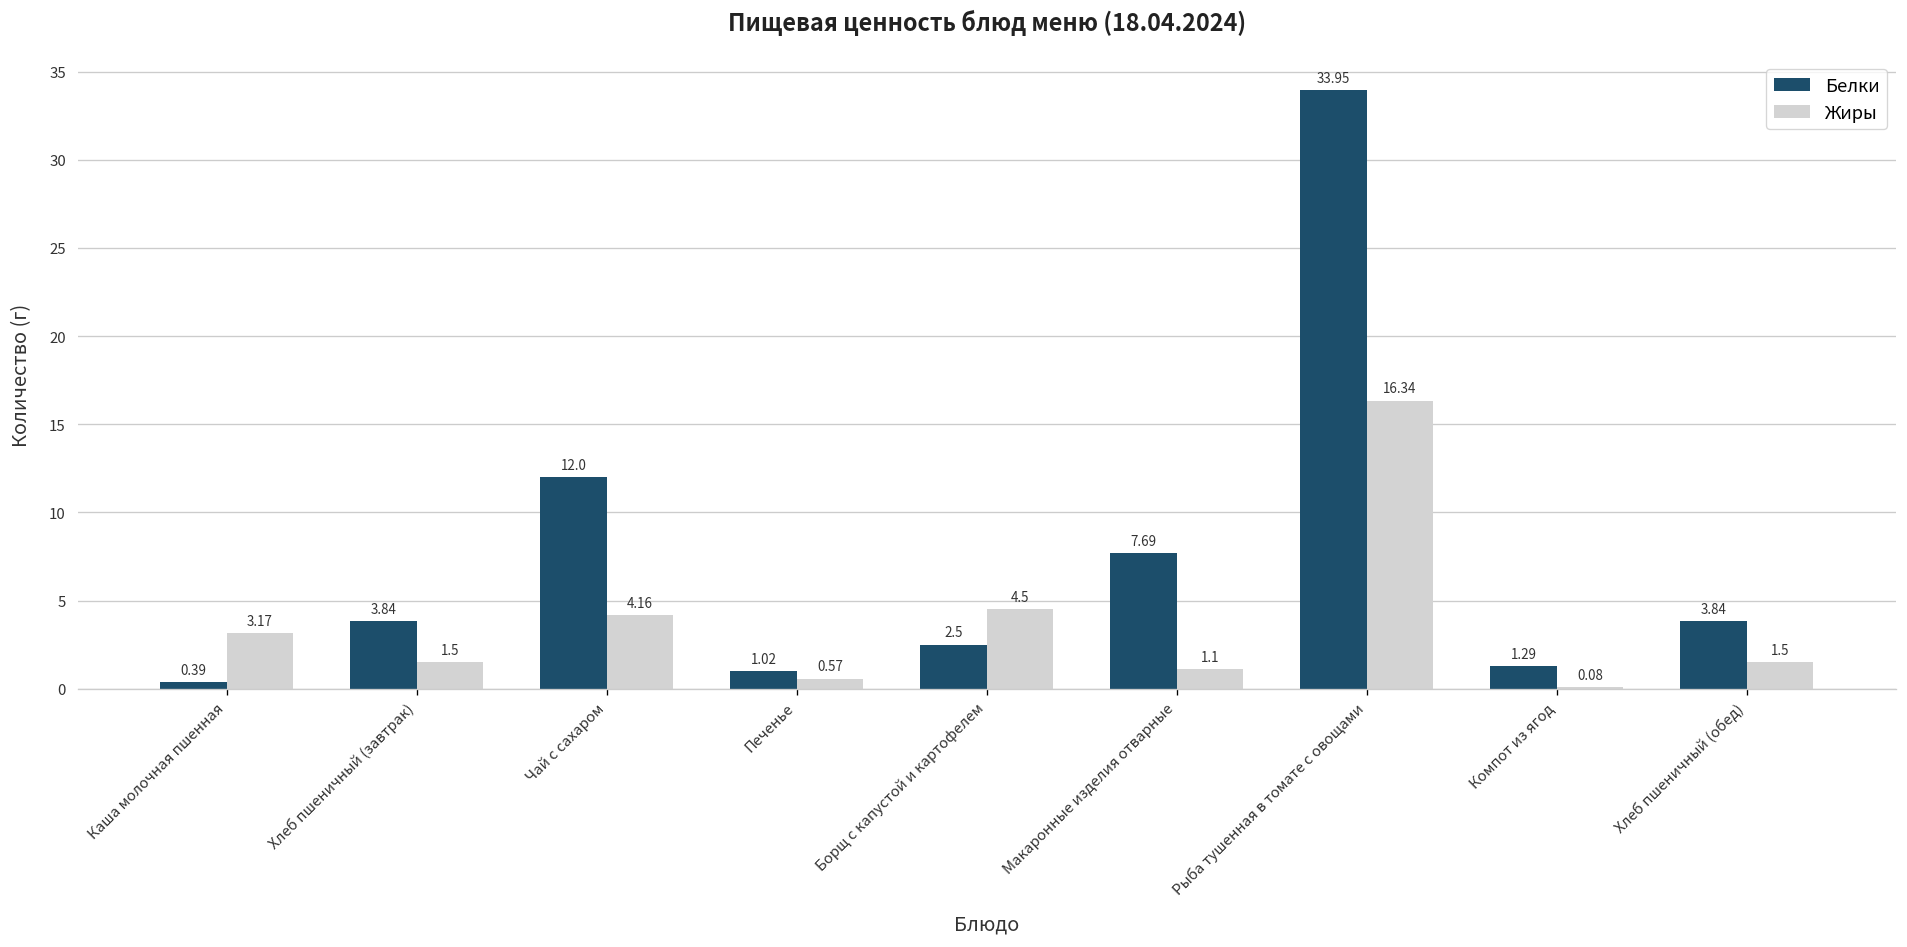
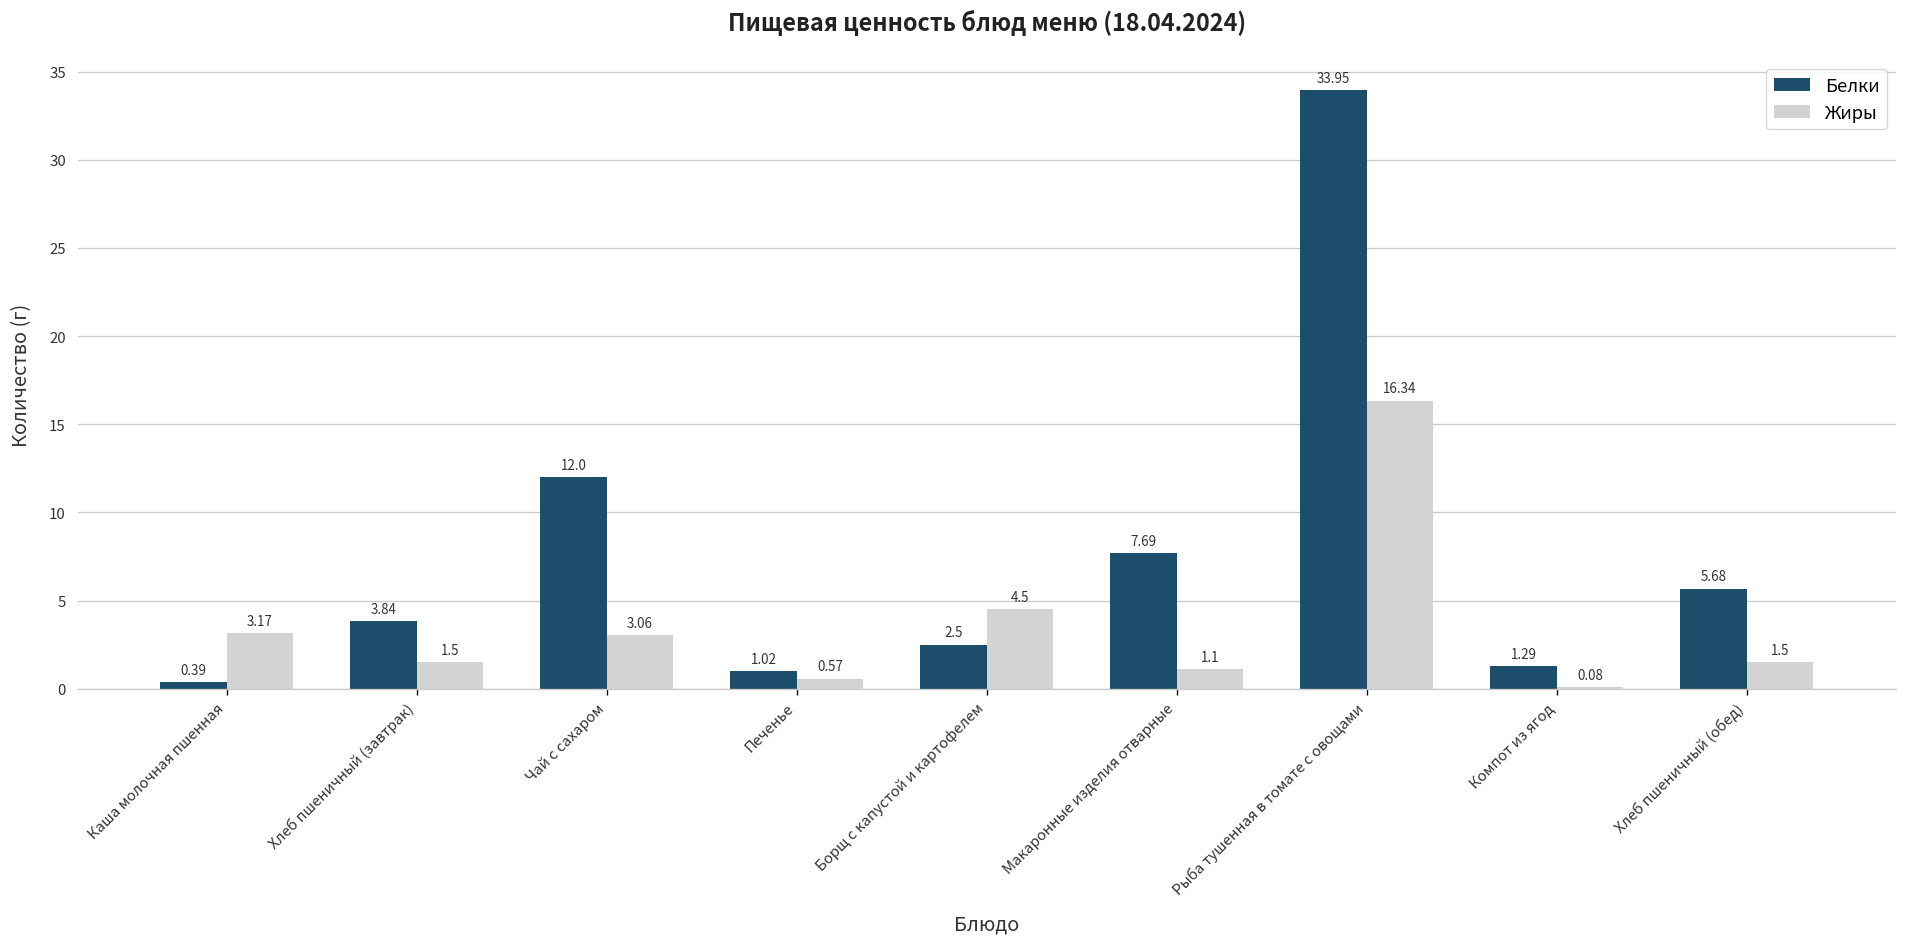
  {
    "Белки": {
      "Каша молочная пшенная": 0.39,
      "Хлеб пшеничный (завтрак)": 3.84,
      "Чай с сахаром": 12.0,
      "Печенье": 1.02,
      "Борщ с капустой и картофелем": 2.5,
      "Макаронные изделия отварные": 7.69,
      "Рыба тушенная в томате с овощами": 33.95,
      "Компот из ягод": 1.29,
-     "Хлеб пшеничный (обед)": 3.84
+     "Хлеб пшеничный (обед)": 5.68
    },
    "Жиры": {
      "Каша молочная пшенная": 3.17,
      "Хлеб пшеничный (завтрак)": 1.5,
-     "Чай с сахаром": 4.16,
+     "Чай с сахаром": 3.06,
      "Печенье": 0.57,
      "Борщ с капустой и картофелем": 4.5,
      "Макаронные изделия отварные": 1.1,
      "Рыба тушенная в томате с овощами": 16.34,
      "Компот из ягод": 0.08,
      "Хлеб пшеничный (обед)": 1.5
    }
  }
